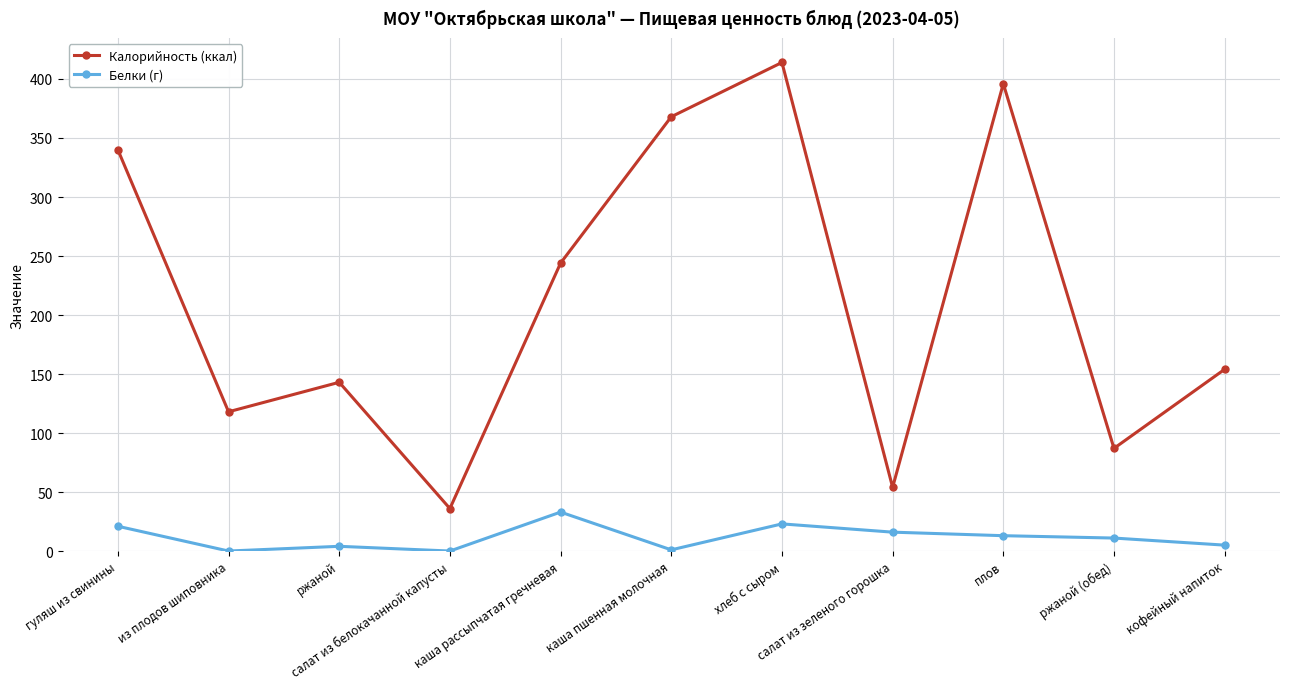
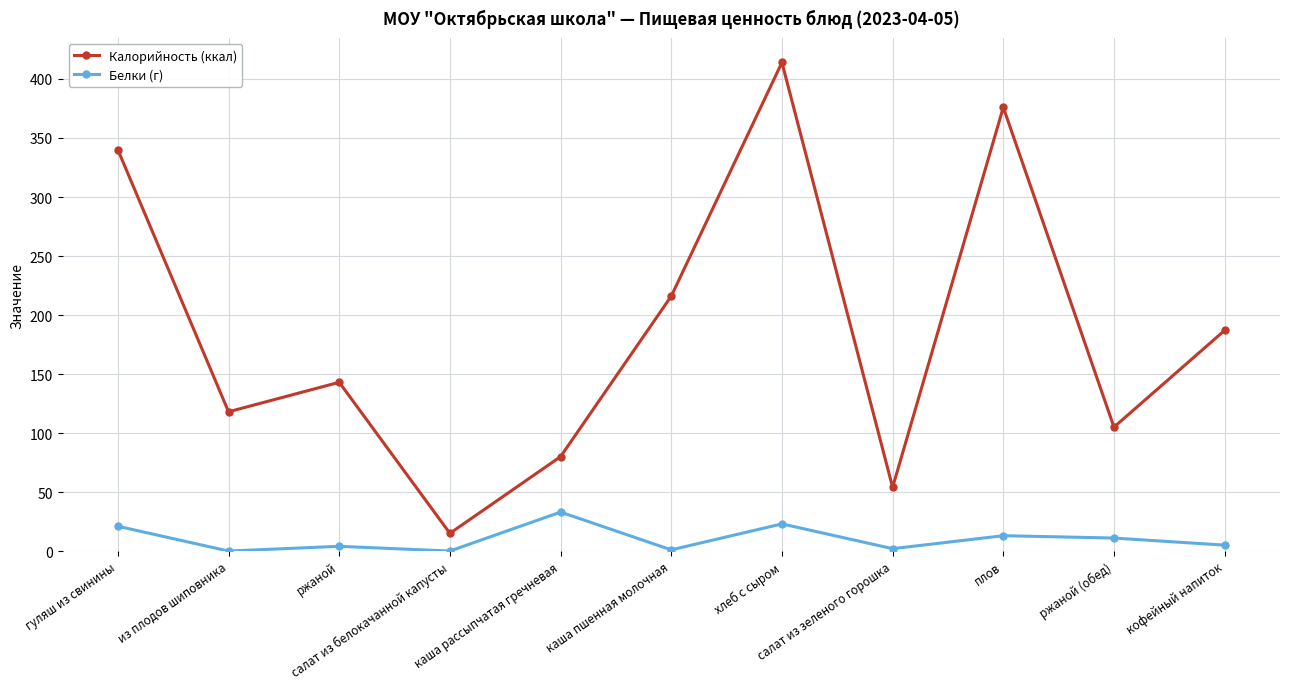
  {
    "Калорийность (ккал)": {
      "гуляш из свинины": 340,
      "из плодов шиповника": 118,
      "ржаной": 143,
-     "салат из белокачанной капусты": 36,
-     "каша рассыпчатая гречневая": 244,
-     "каша пшенная молочная": 368,
+     "салат из белокачанной капусты": 15,
+     "каша рассыпчатая гречневая": 80,
+     "каша пшенная молочная": 216,
      "хлеб с сыром": 414,
      "салат из зеленого горошка": 54,
-     "плов": 396,
-     "ржаной (обед)": 87,
-     "кофейный напиток": 154
+     "плов": 376,
+     "ржаной (обед)": 105,
+     "кофейный напиток": 187
    },
    "Белки (г)": {
      "гуляш из свинины": 21,
      "из плодов шиповника": 0,
      "ржаной": 4,
      "салат из белокачанной капусты": 0,
      "каша рассыпчатая гречневая": 33,
      "каша пшенная молочная": 1,
      "хлеб с сыром": 23,
-     "салат из зеленого горошка": 16,
+     "салат из зеленого горошка": 2,
      "плов": 13,
      "ржаной (обед)": 11,
      "кофейный напиток": 5
    }
  }
